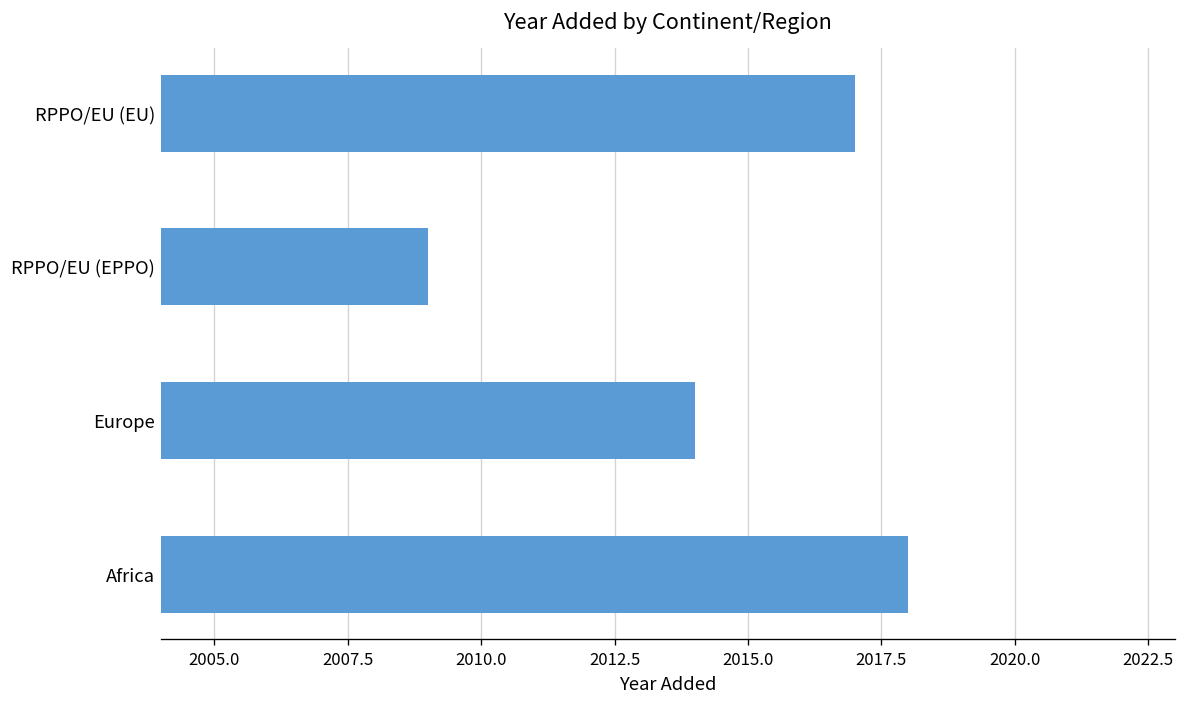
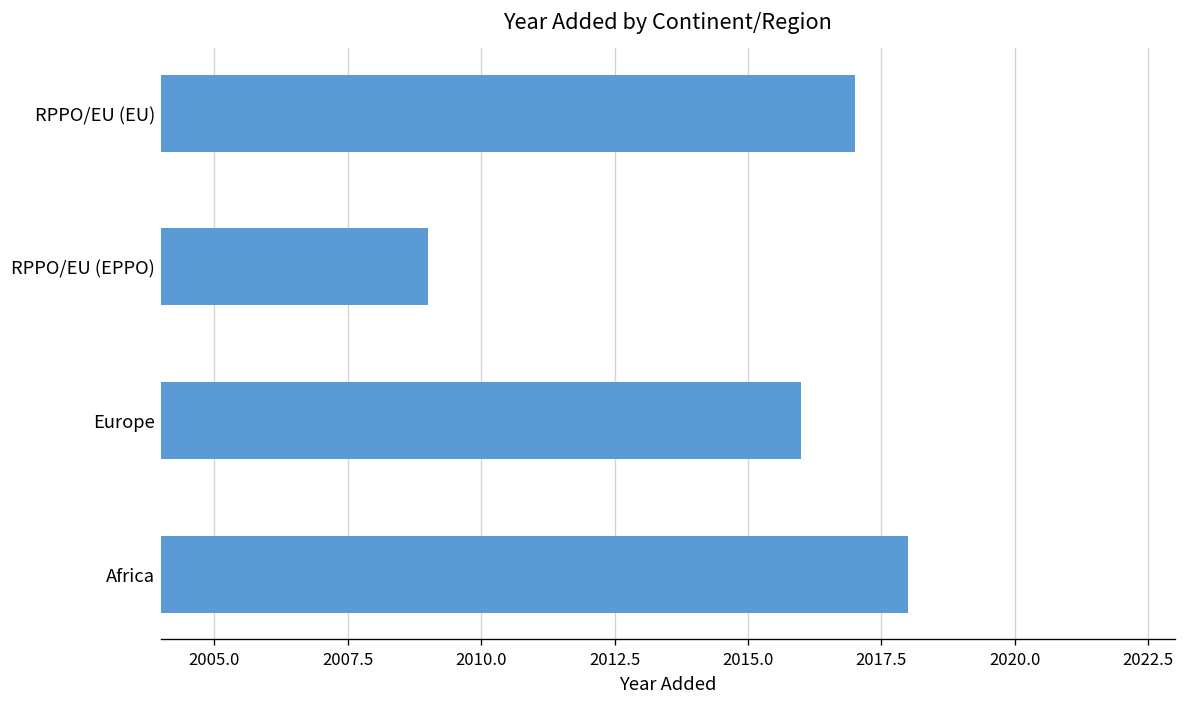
  {
    "RPPO/EU (EU)": 2017,
    "RPPO/EU (EPPO)": 2009,
-   "Europe": 2014,
+   "Europe": 2016,
    "Africa": 2018
  }
